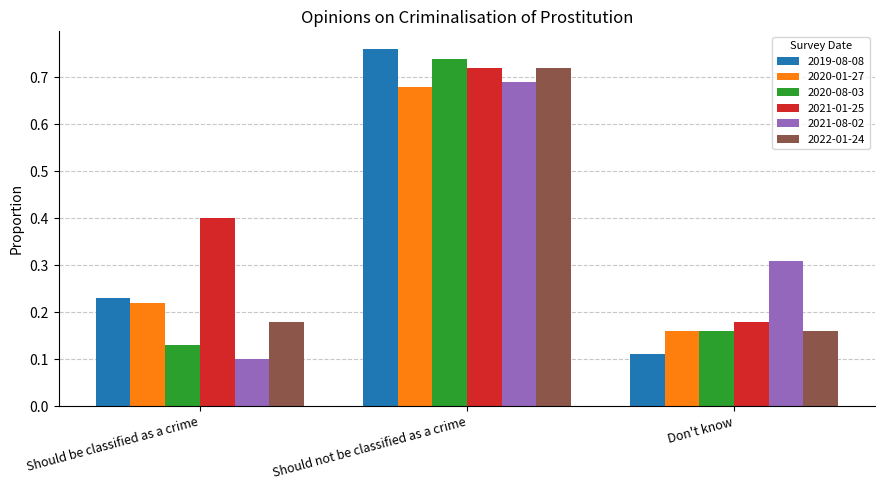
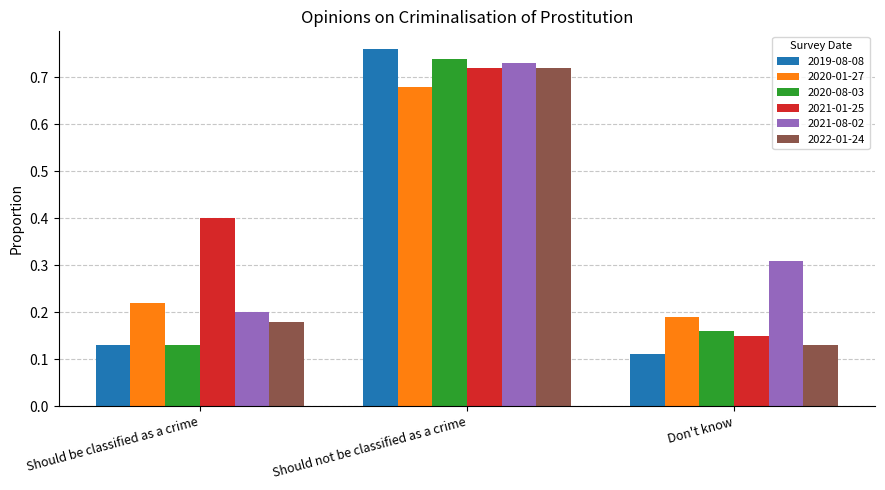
  {
    "2019-08-08": {
-     "Should be classified as a crime": 0.23,
+     "Should be classified as a crime": 0.13,
      "Should not be classified as a crime": 0.76,
      "Don't know": 0.11
    },
    "2020-01-27": {
      "Should be classified as a crime": 0.22,
      "Should not be classified as a crime": 0.68,
-     "Don't know": 0.16
+     "Don't know": 0.19
    },
    "2020-08-03": {
      "Should be classified as a crime": 0.13,
      "Should not be classified as a crime": 0.74,
      "Don't know": 0.16
    },
    "2021-01-25": {
      "Should be classified as a crime": 0.40,
      "Should not be classified as a crime": 0.72,
-     "Don't know": 0.18
+     "Don't know": 0.15
    },
    "2021-08-02": {
-     "Should be classified as a crime": 0.1,
-     "Should not be classified as a crime": 0.69,
+     "Should be classified as a crime": 0.2,
+     "Should not be classified as a crime": 0.73,
      "Don't know": 0.31
    },
    "2022-01-24": {
      "Should be classified as a crime": 0.18,
      "Should not be classified as a crime": 0.72,
-     "Don't know": 0.16
+     "Don't know": 0.13
    }
  }
